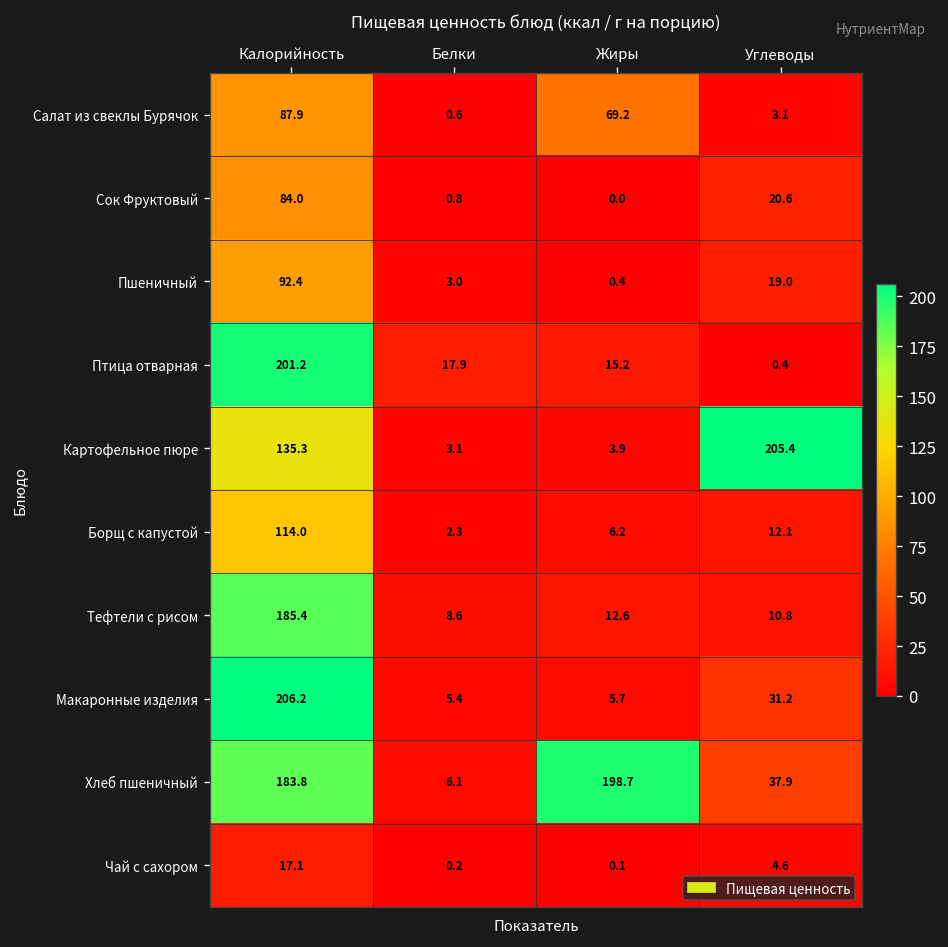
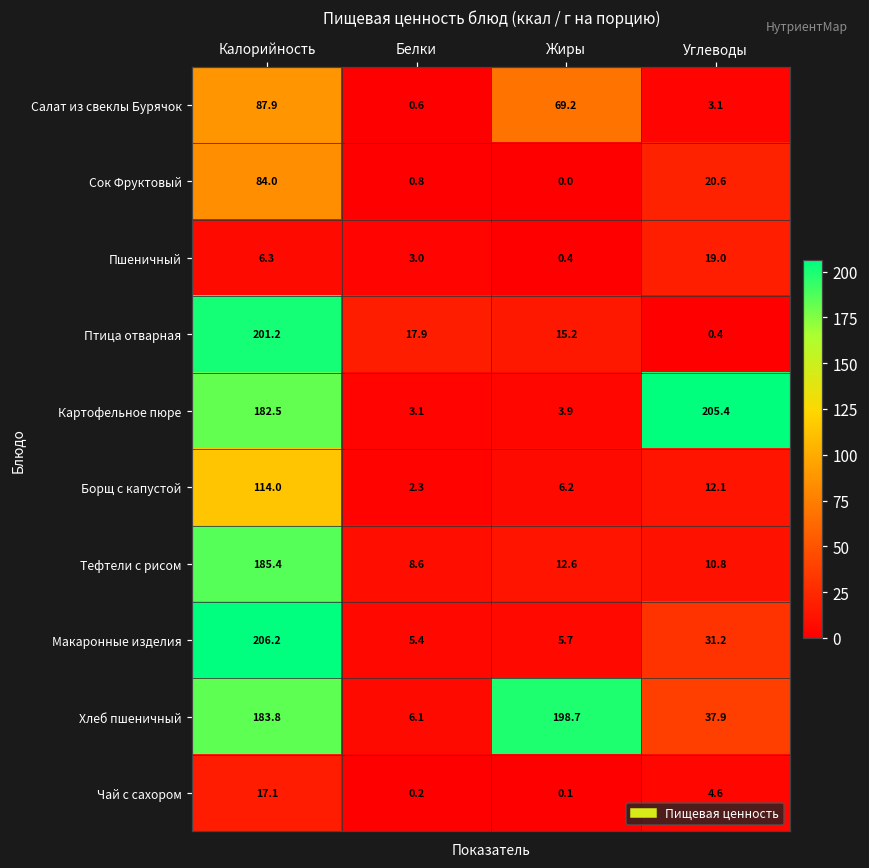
  {
    "Салат из свеклы Бурячок": {
      "Калорийность": 87.9,
      "Белки": 0.6,
      "Жиры": 69.2,
      "Углеводы": 3.1
    },
    "Сок Фруктовый": {
      "Калорийность": 84.0,
      "Белки": 0.8,
      "Жиры": 0.0,
      "Углеводы": 20.6
    },
    "Пшеничный": {
-     "Калорийность": 92.4,
+     "Калорийность": 6.3,
      "Белки": 3.0,
      "Жиры": 0.4,
      "Углеводы": 19.0
    },
    "Птица отварная": {
      "Калорийность": 201.2,
      "Белки": 17.9,
      "Жиры": 15.2,
      "Углеводы": 0.4
    },
    "Картофельное пюре": {
-     "Калорийность": 135.3,
+     "Калорийность": 182.5,
      "Белки": 3.1,
      "Жиры": 3.9,
      "Углеводы": 205.4
    },
    "Борщ с капустой": {
      "Калорийность": 114.0,
      "Белки": 2.3,
      "Жиры": 6.2,
      "Углеводы": 12.1
    },
    "Тефтели с рисом": {
      "Калорийность": 185.4,
      "Белки": 8.6,
      "Жиры": 12.6,
      "Углеводы": 10.8
    },
    "Макаронные изделия": {
      "Калорийность": 206.2,
      "Белки": 5.4,
      "Жиры": 5.7,
      "Углеводы": 31.2
    },
    "Хлеб пшеничный": {
      "Калорийность": 183.8,
      "Белки": 6.1,
      "Жиры": 198.7,
      "Углеводы": 37.9
    },
    "Чай с сахором": {
      "Калорийность": 17.1,
      "Белки": 0.2,
      "Жиры": 0.1,
      "Углеводы": 4.6
    }
  }
